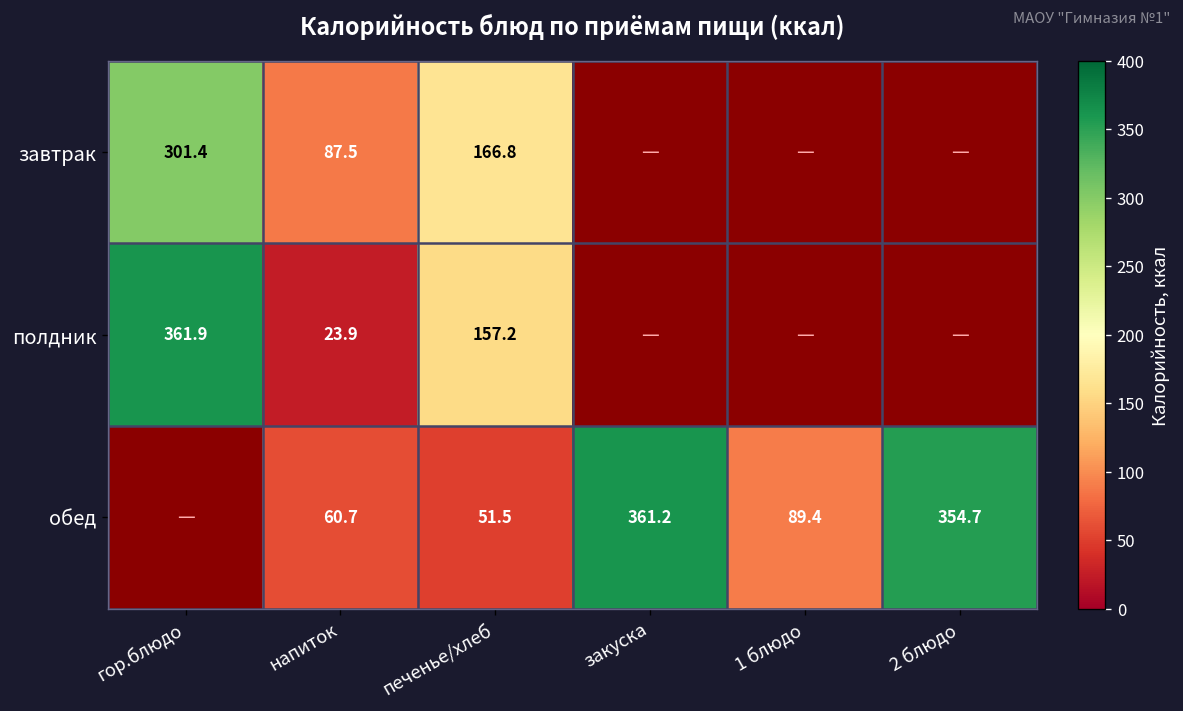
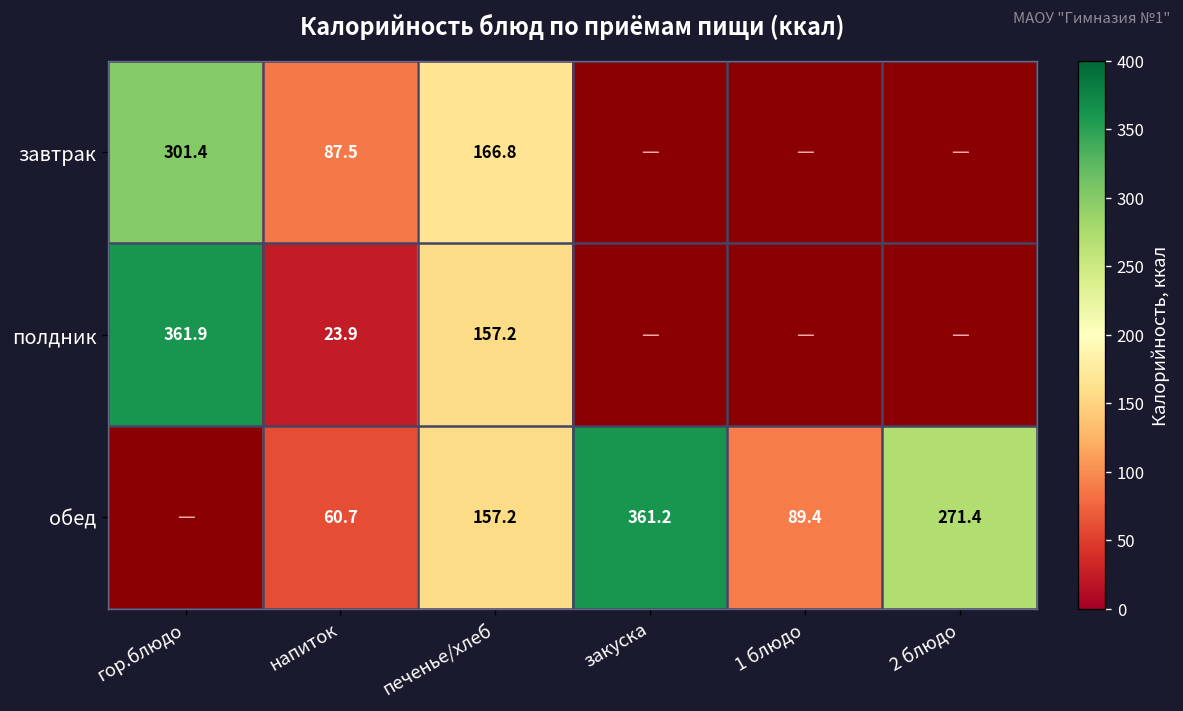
  {
    "завтрак": {
      "гор.блюдо": 301.4,
      "напиток": 87.5,
      "печенье/хлеб": 166.8
    },
    "полдник": {
      "гор.блюдо": 361.9,
      "напиток": 23.9,
      "печенье/хлеб": 157.2
    },
    "обед": {
      "напиток": 60.7,
-     "печенье/хлеб": 51.5,
+     "печенье/хлеб": 157.2,
      "закуска": 361.2,
      "1 блюдо": 89.4,
-     "2 блюдо": 354.7
+     "2 блюдо": 271.4
    }
  }
